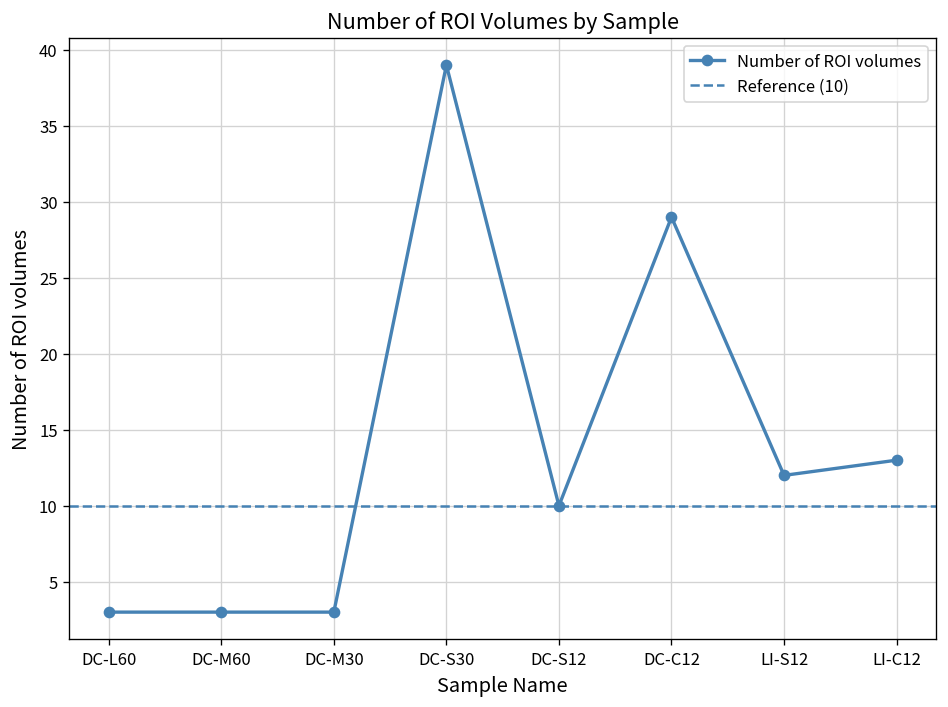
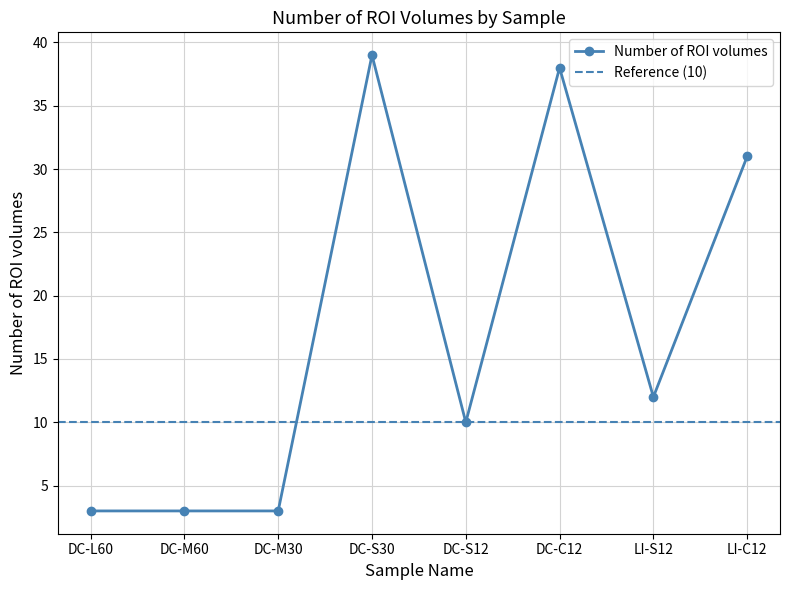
  {
    "DC-L60": 3,
    "DC-M60": 3,
    "DC-M30": 3,
    "DC-S30": 39,
    "DC-S12": 10,
-   "DC-C12": 29,
+   "DC-C12": 38,
    "LI-S12": 12,
-   "LI-C12": 13
+   "LI-C12": 31
  }
